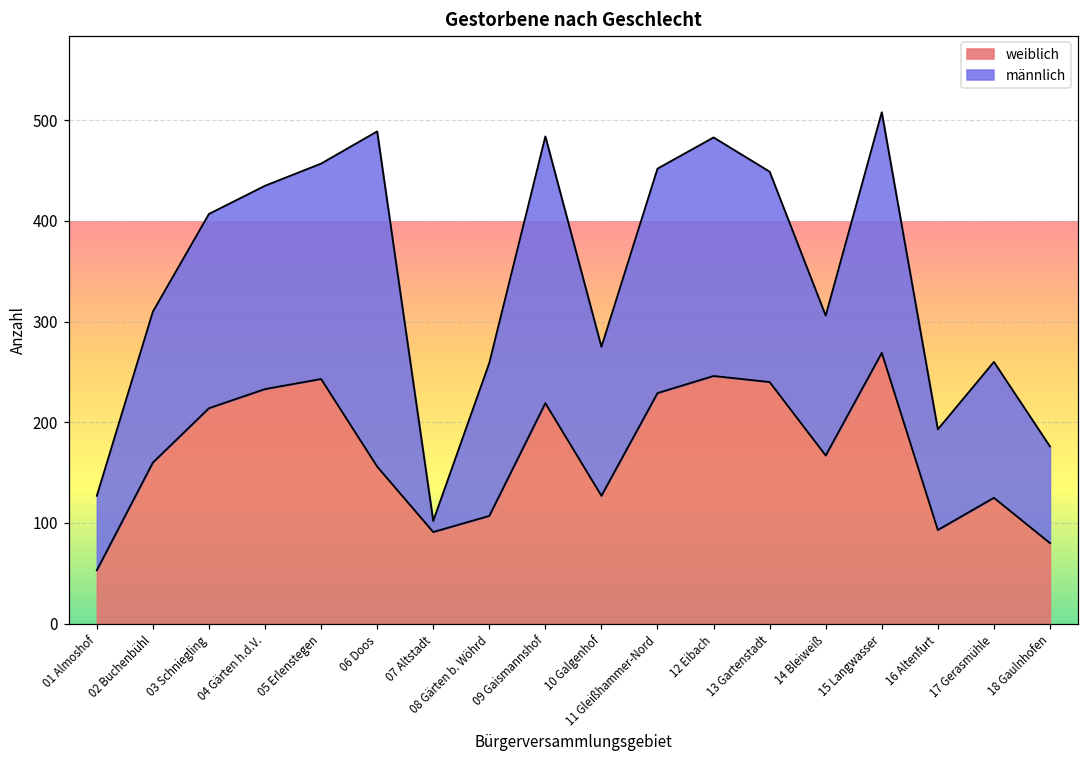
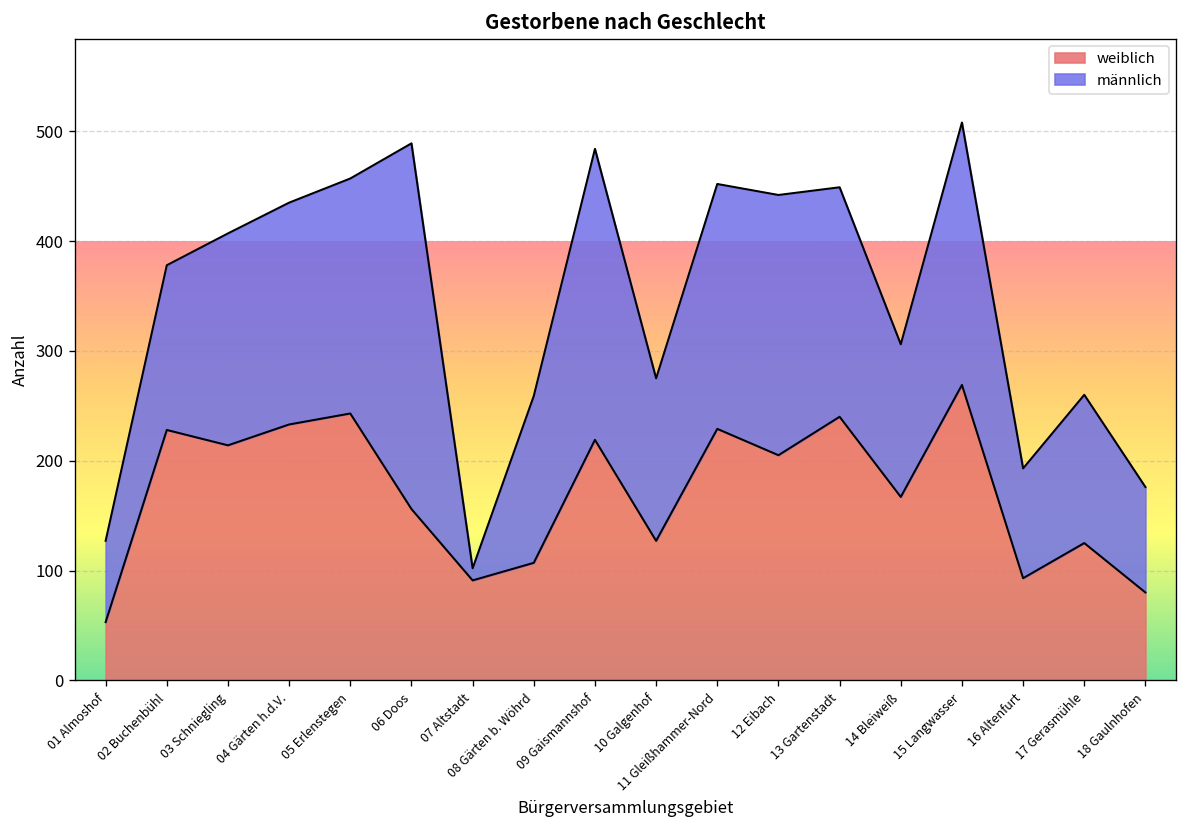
  {
    "weiblich": {
      "01 Almoshof": 50,
-     "02 Buchenbühl": 160,
+     "02 Buchenbühl": 230,
      "03 Schniegling": 210,
      "04 Gärten h.d.V.": 230,
      "05 Erlenstegen": 240,
      "06 Doos": 160,
      "07 Altstadt": 90,
      "08 Gärten b. Wöhrd": 110,
      "09 Gaismannshof": 220,
      "10 Galgenhof": 130,
      "11 Gleißhammer-Nord": 230,
-     "12 Eibach": 250,
+     "12 Eibach": 210,
      "13 Gartenstadt": 240,
      "14 Bleiweiß": 170,
      "15 Langwasser": 270,
      "16 Altenfurt": 90,
      "17 Gerasmühle": 130,
      "18 Gaulnhofen": 80
    },
    "männlich": {
      "01 Almoshof": 70,
      "02 Buchenbühl": 150,
      "03 Schniegling": 190,
      "04 Gärten h.d.V.": 200,
      "05 Erlenstegen": 210,
      "06 Doos": 330,
      "07 Altstadt": 10,
      "08 Gärten b. Wöhrd": 150,
      "09 Gaismannshof": 270,
      "10 Galgenhof": 150,
      "11 Gleißhammer-Nord": 220,
      "12 Eibach": 240,
      "13 Gartenstadt": 210,
      "14 Bleiweiß": 140,
      "15 Langwasser": 240,
      "16 Altenfurt": 100,
      "17 Gerasmühle": 140,
      "18 Gaulnhofen": 100
    }
  }
